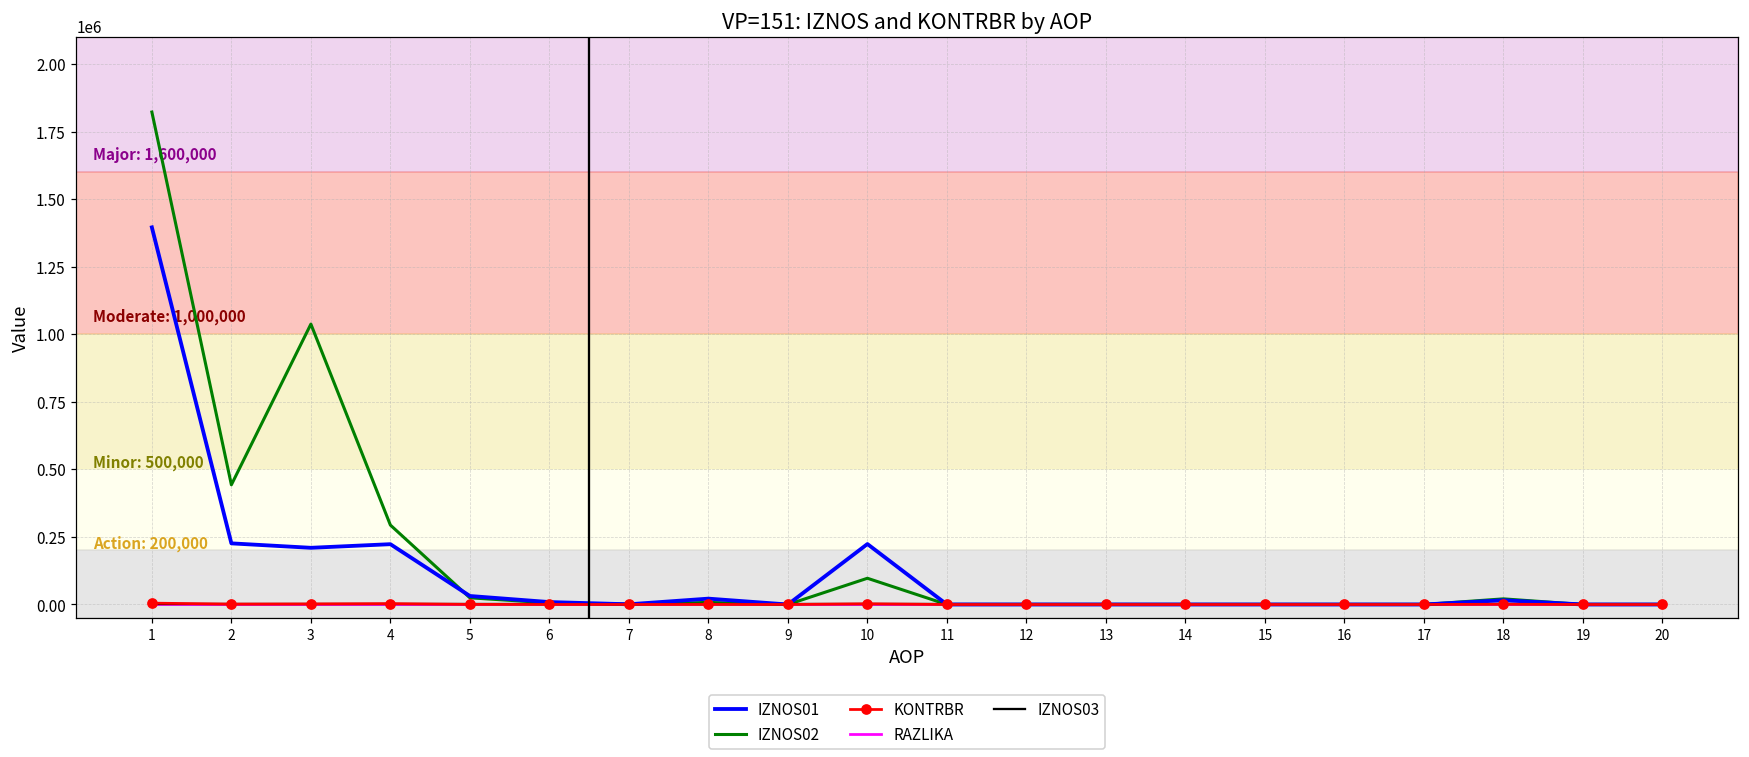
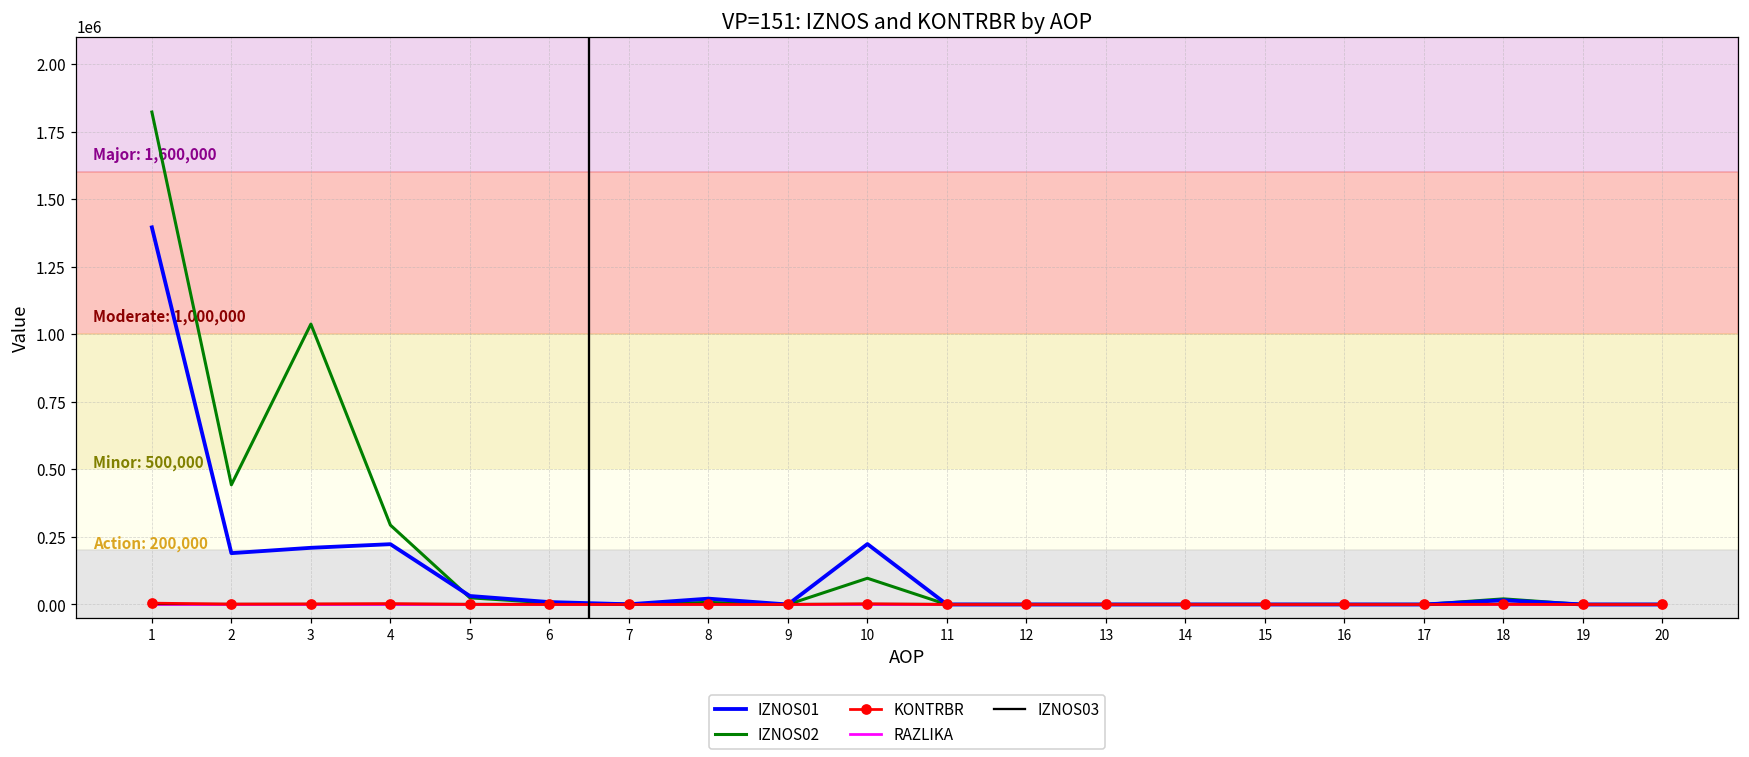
  {
    "IZNOS01": {
      "1": 1400000,
-     "2": 230000,
+     "2": 190000,
      "3": 210000,
      "4": 220000,
      "8": 20000,
      "10": 220000
    },
    "IZNOS02": {
      "1": 1820000,
      "2": 440000,
      "3": 1040000,
      "4": 290000,
      "10": 100000
    }
  }
